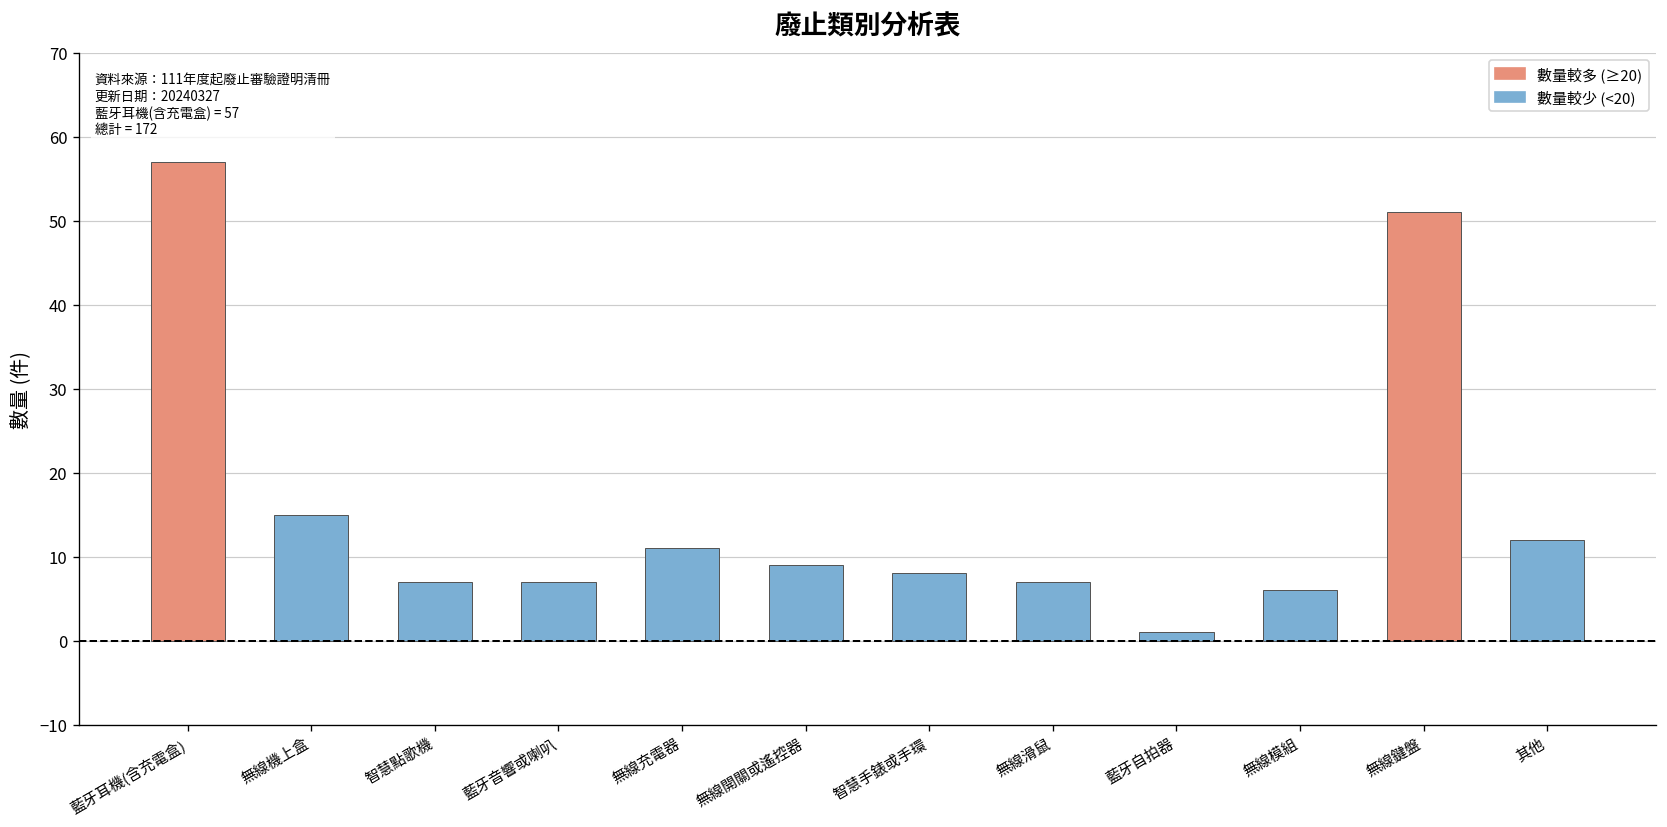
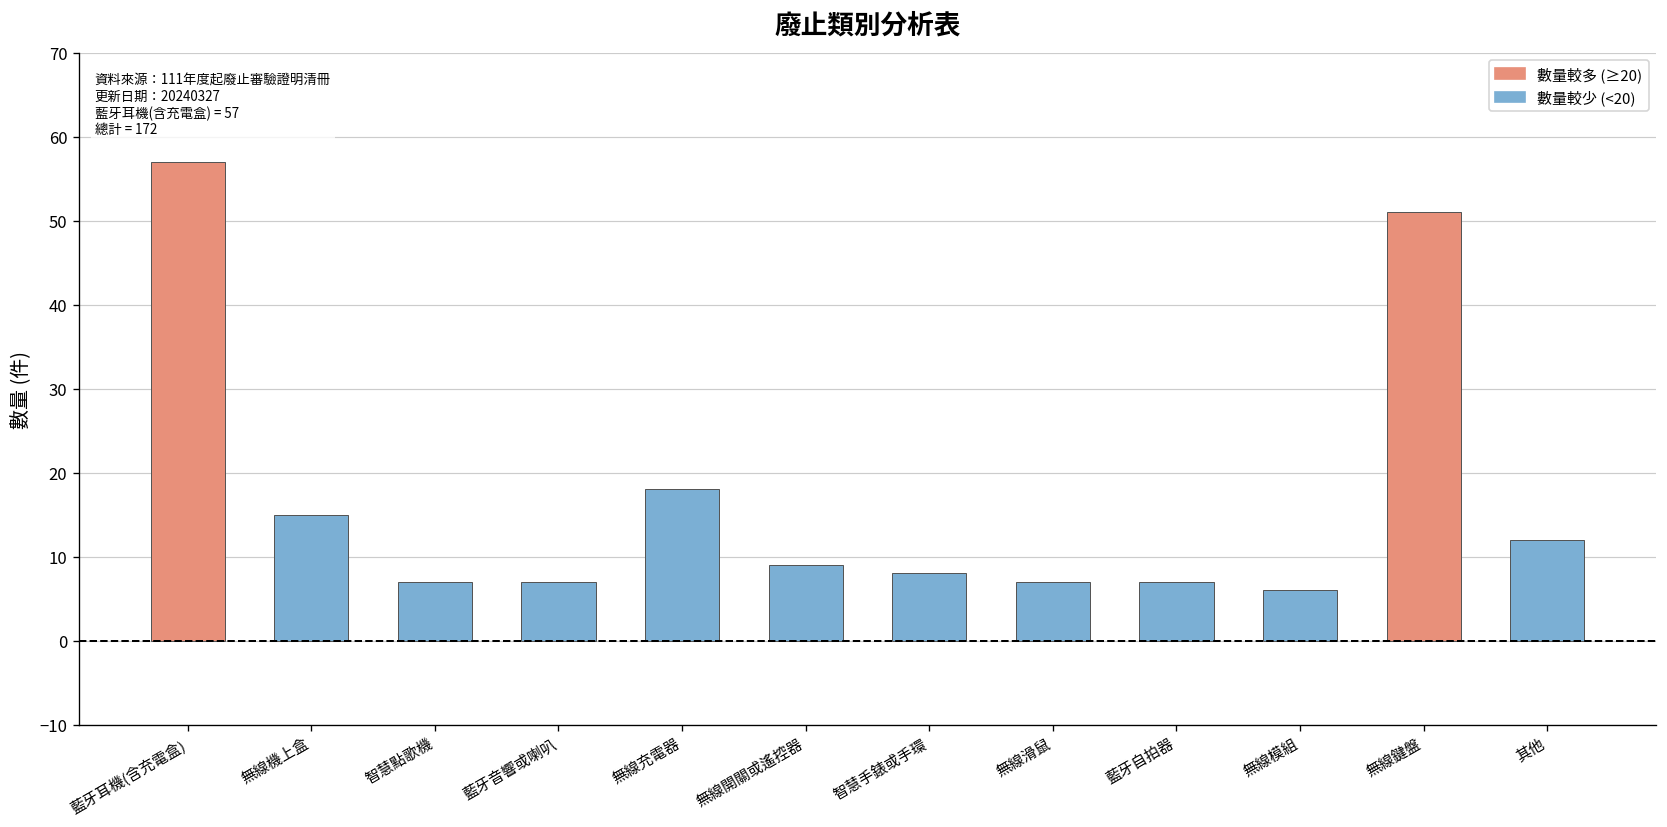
  {
    "藍牙耳機(含充電盒)": 57,
    "無線機上盒": 15,
    "智慧點歌機": 7,
    "藍牙音響或喇叭": 7,
-   "無線充電器": 11,
+   "無線充電器": 18,
    "無線開關或遙控器": 9,
    "智慧手錶或手環": 8,
    "無線滑鼠": 7,
-   "藍牙自拍器": 1,
+   "藍牙自拍器": 7,
    "無線模組": 6,
    "無線鍵盤": 51,
    "其他": 12
  }
